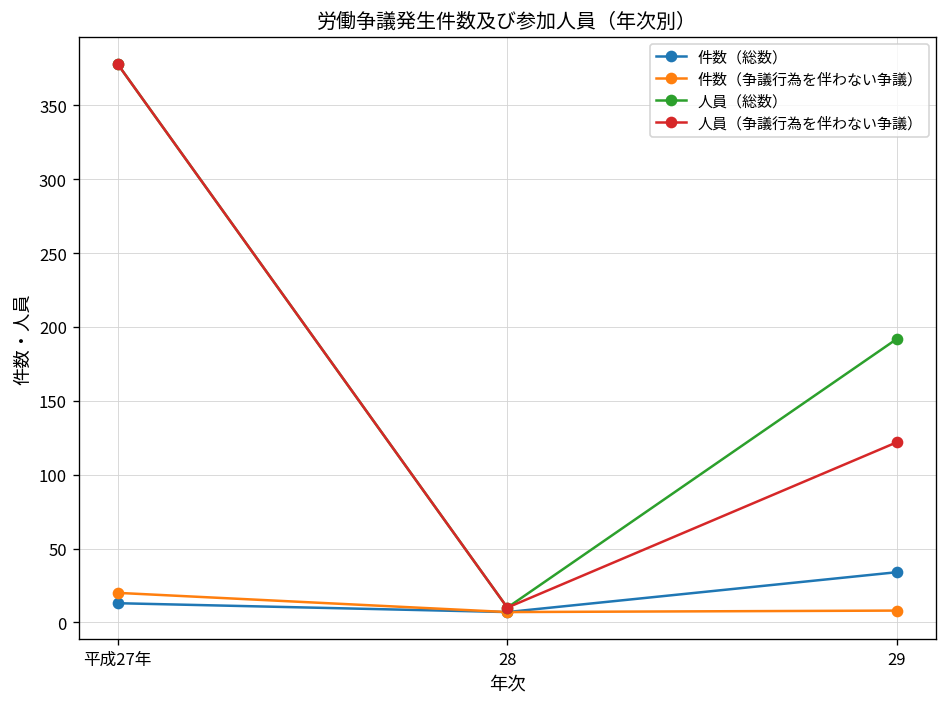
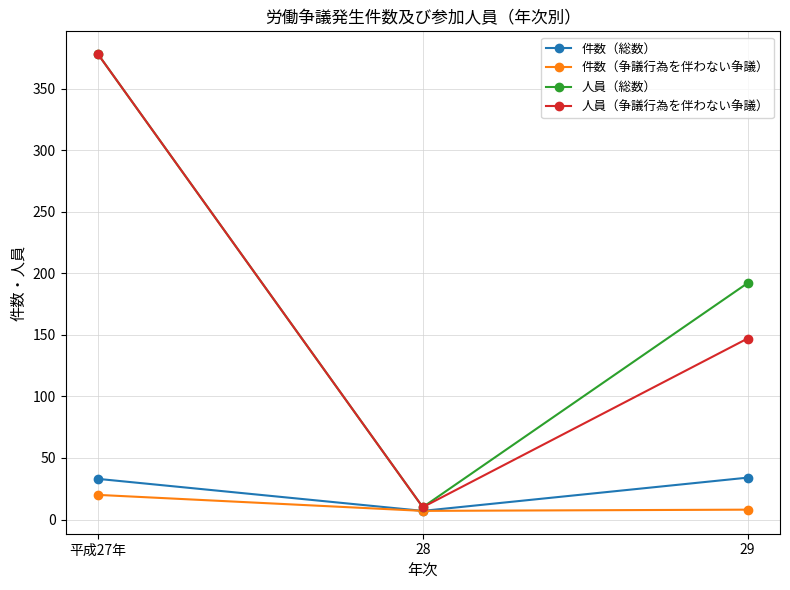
  {
    "件数（総数）": {
-     "平成27年": 13,
+     "平成27年": 33,
      "29": 34
    },
    "件数（争議行為を伴わない争議）": {
      "平成27年": 20,
      "29": 8
    },
    "人員（総数）": {
      "29": 192
    },
    "人員（争議行為を伴わない争議）": {
-     "29": 122
+     "29": 147
    }
  }
